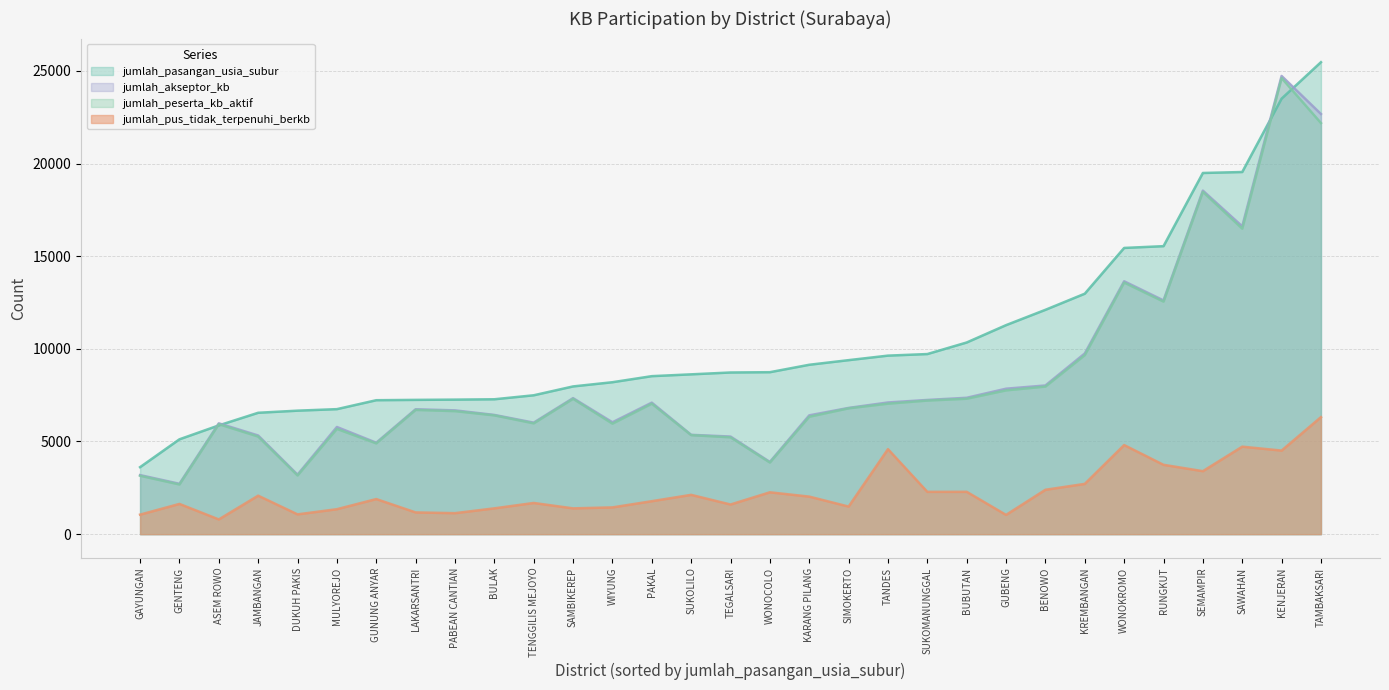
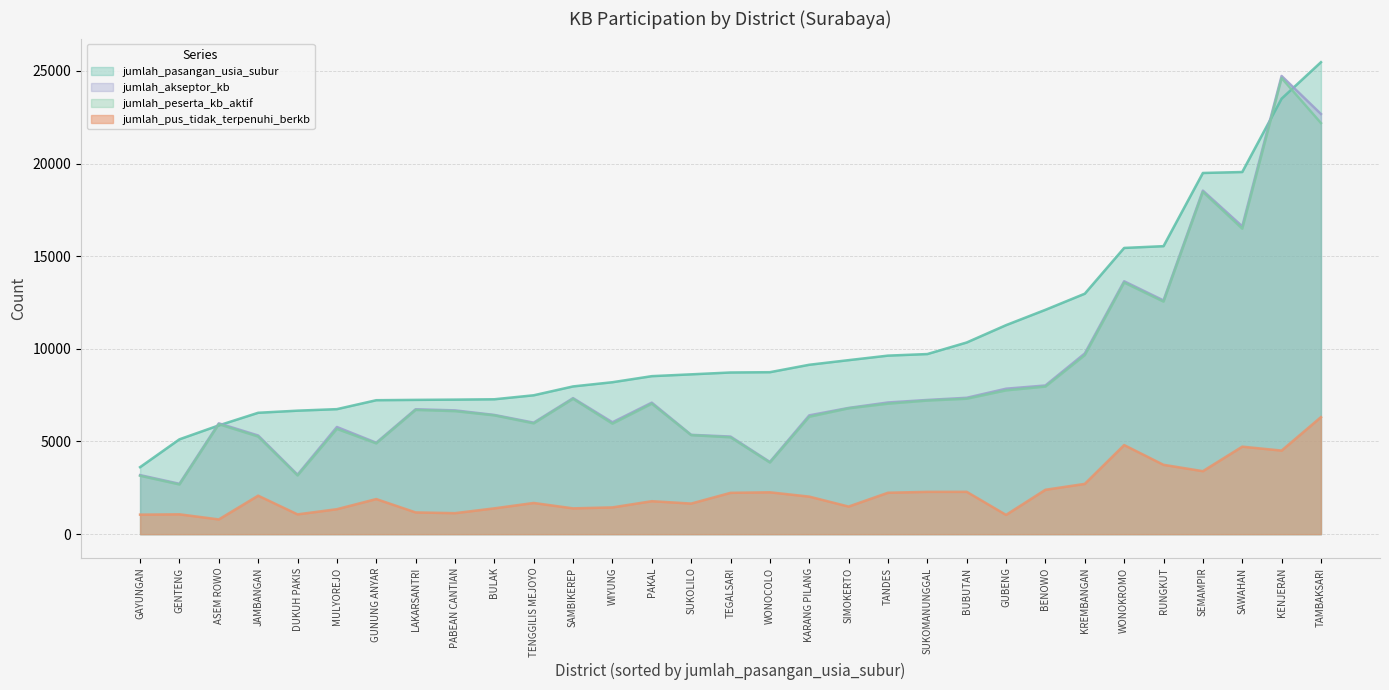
  {
    "jumlah_pus_tidak_terpenuhi_berkb": {
      "GAYUNGAN": 1100,
-     "GENTENG": 1600,
+     "GENTENG": 1100,
      "ASEM ROWO": 800,
      "JAMBANGAN": 2100,
      "DUKUH PAKIS": 1100,
      "MULYOREJO": 1300,
      "GUNUNG ANYAR": 1900,
      "LAKARSANTRI": 1200,
      "PABEAN CANTIAN": 1100,
      "BULAK": 1400,
      "TENGGILIS MEJOYO": 1700,
      "SAMBIKEREP": 1400,
      "WIYUNG": 1400,
      "PAKAL": 1800,
-     "SUKOLILO": 2100,
-     "TEGALSARI": 1600,
+     "SUKOLILO": 1700,
+     "TEGALSARI": 2200,
      "WONOCOLO": 2300,
      "KARANG PILANG": 2000,
      "SIMOKERTO": 1500,
-     "TANDES": 4600,
+     "TANDES": 2200,
      "SUKOMANUNGGAL": 2300,
      "BUBUTAN": 2300,
      "GUBENG": 1000,
      "BENOWO": 2400,
      "KREMBANGAN": 2700,
      "WONOKROMO": 4800,
      "RUNGKUT": 3700,
      "SEMAMPIR": 3400,
      "SAWAHAN": 4700,
      "KENJERAN": 4500,
      "TAMBAKSARI": 6300
    }
  }
